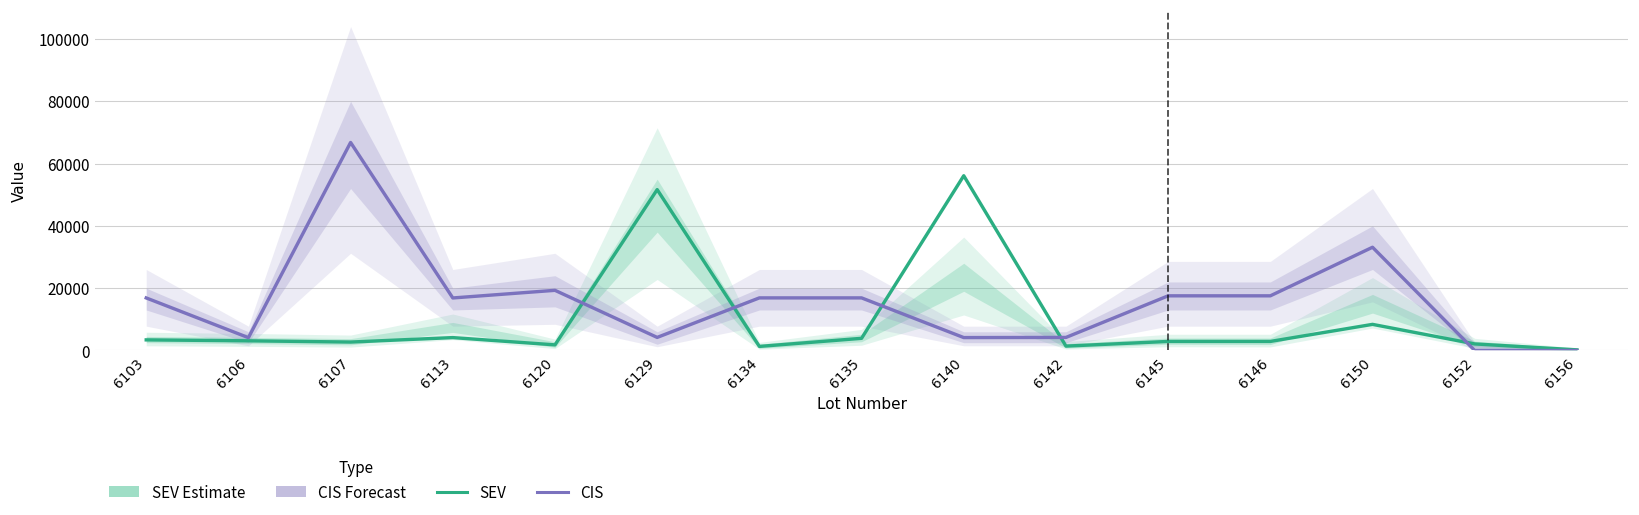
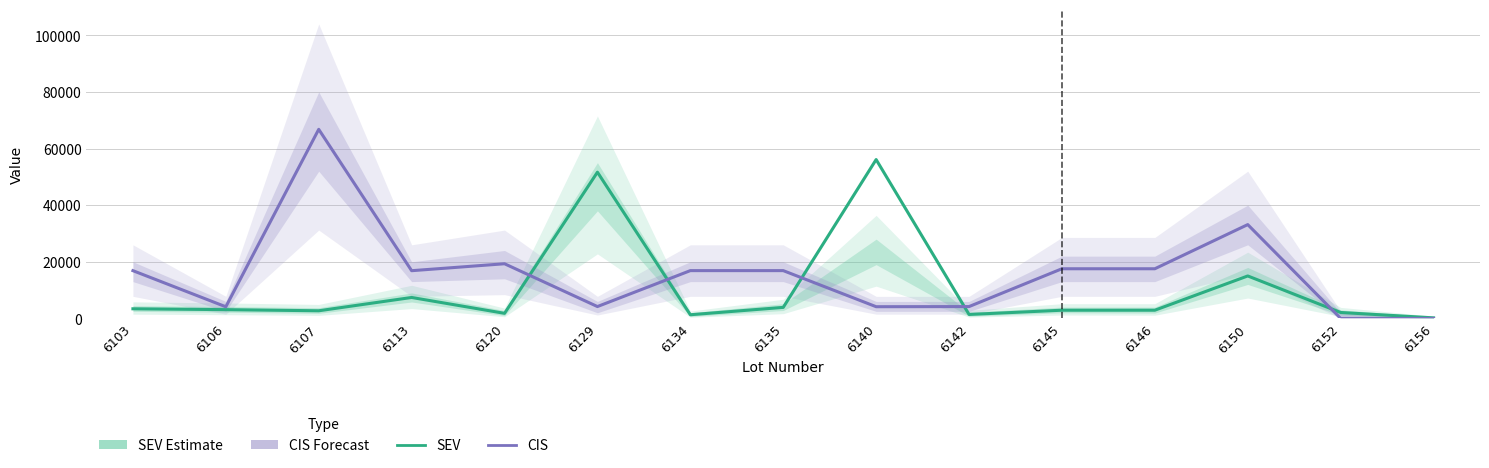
  {
    "SEV": {
      "6103": 3000,
      "6106": 3000,
      "6107": 3000,
-     "6113": 4000,
+     "6113": 7000,
      "6120": 2000,
      "6129": 52000,
      "6135": 4000,
      "6140": 56000,
      "6145": 3000,
      "6146": 3000,
-     "6150": 8000
+     "6150": 15000
    }
  }
